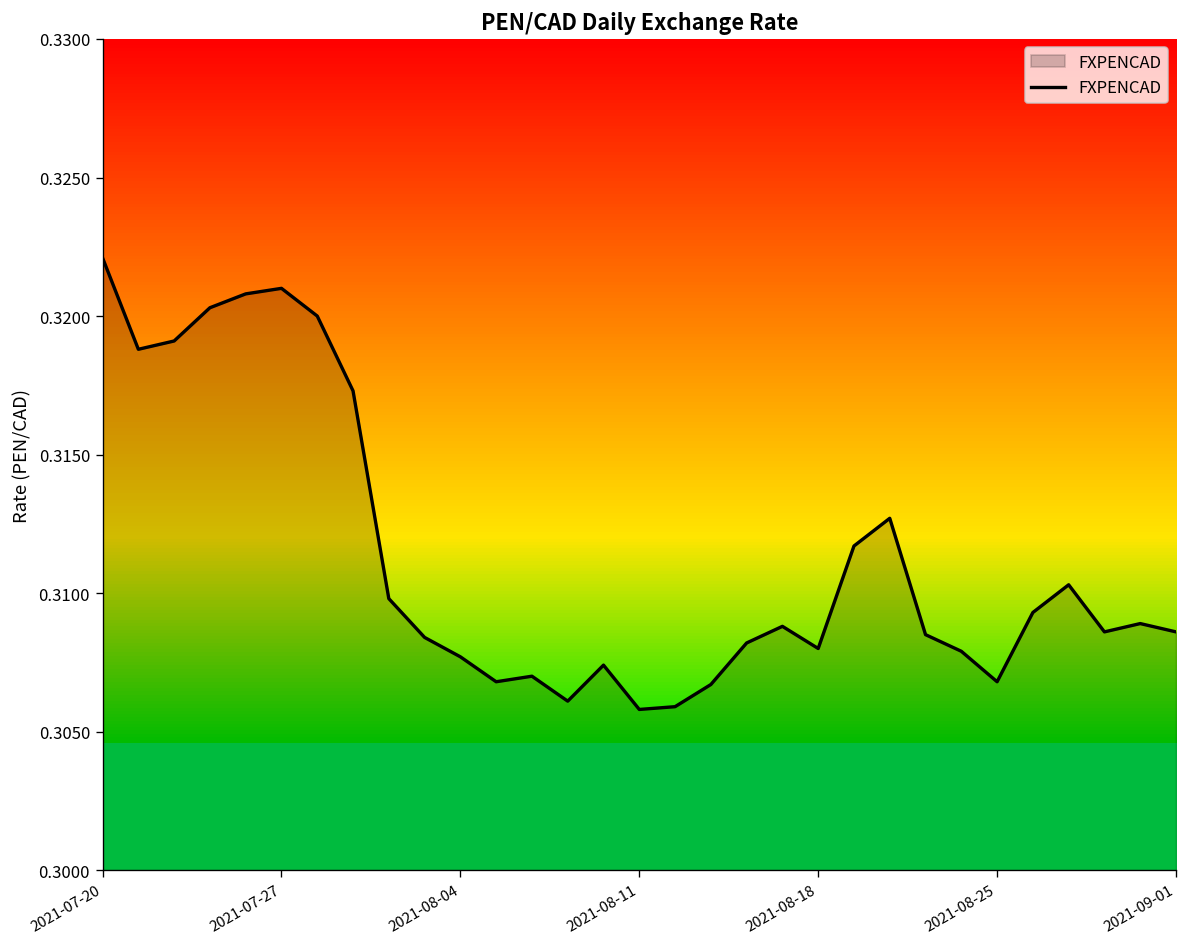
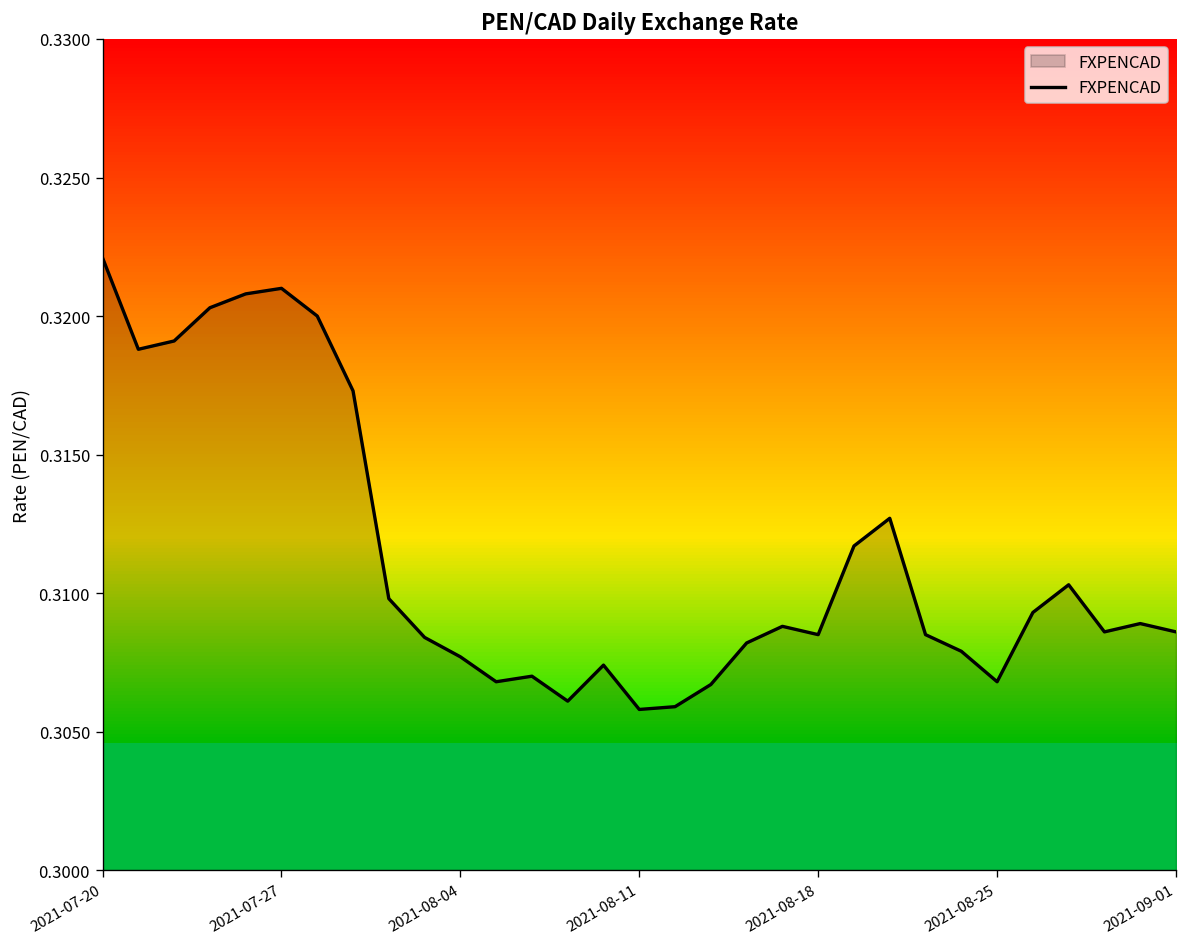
  {
    "2021-07-20": 0.3221,
    "2021-07-27": 0.3210,
    "2021-08-04": 0.3077,
    "2021-08-11": 0.3058,
-   "2021-08-18": 0.3080,
+   "2021-08-18": 0.3085,
    "2021-08-25": 0.3068,
    "2021-09-01": 0.3086
  }
